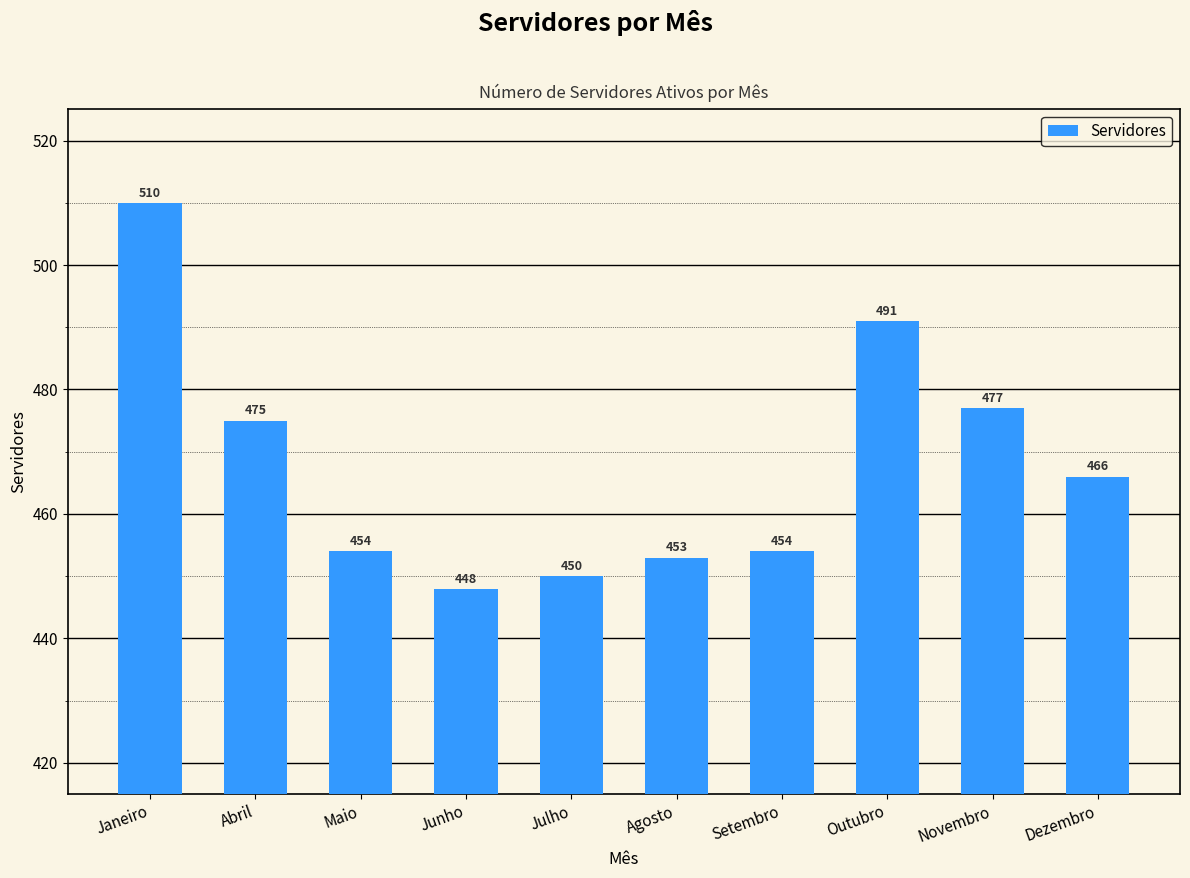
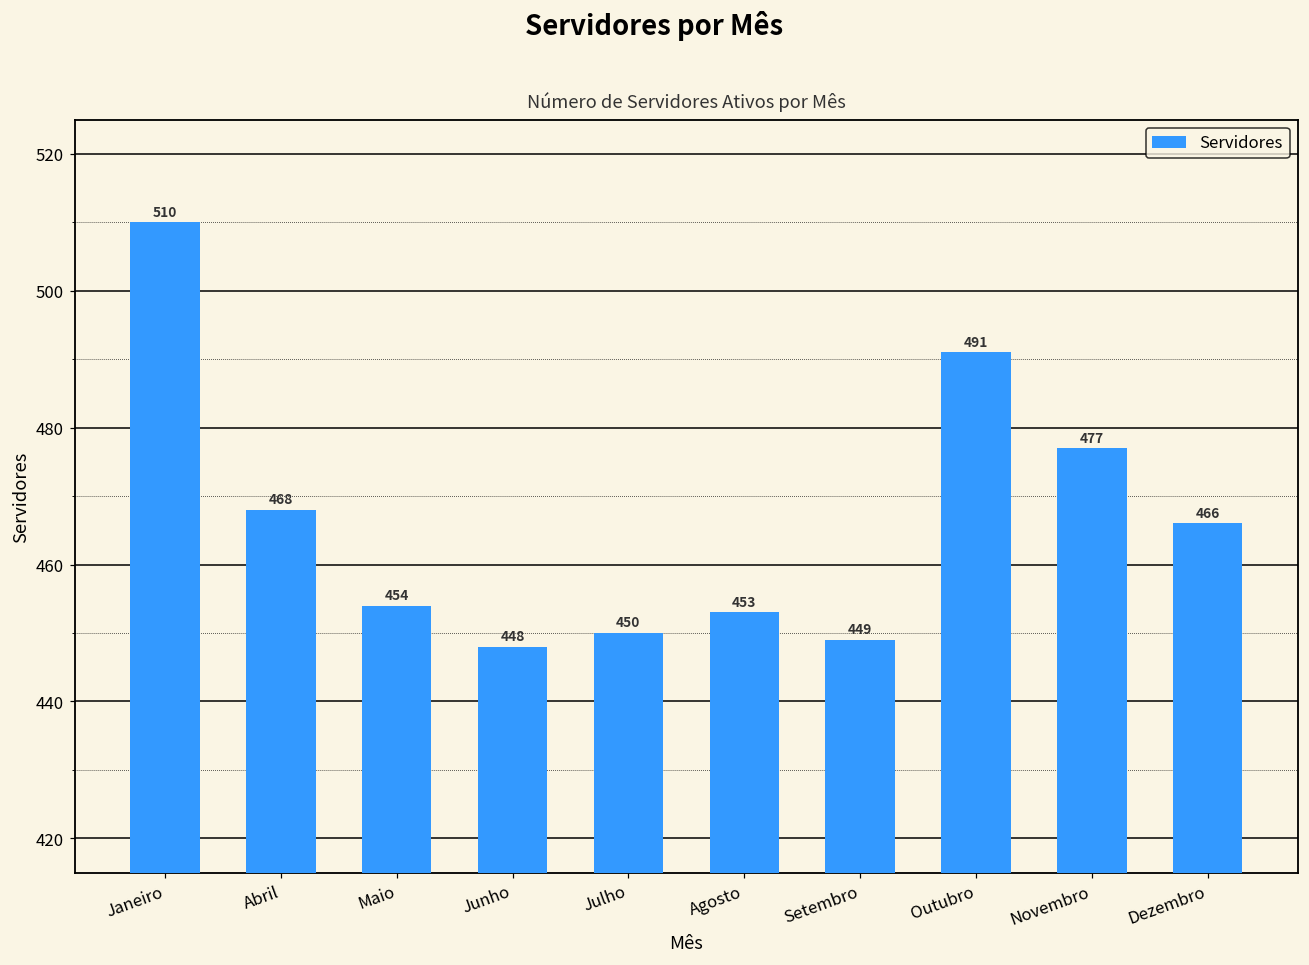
  {
    "Janeiro": 510,
-   "Abril": 475,
+   "Abril": 468,
    "Maio": 454,
    "Junho": 448,
    "Julho": 450,
    "Agosto": 453,
-   "Setembro": 454,
+   "Setembro": 449,
    "Outubro": 491,
    "Novembro": 477,
    "Dezembro": 466
  }
